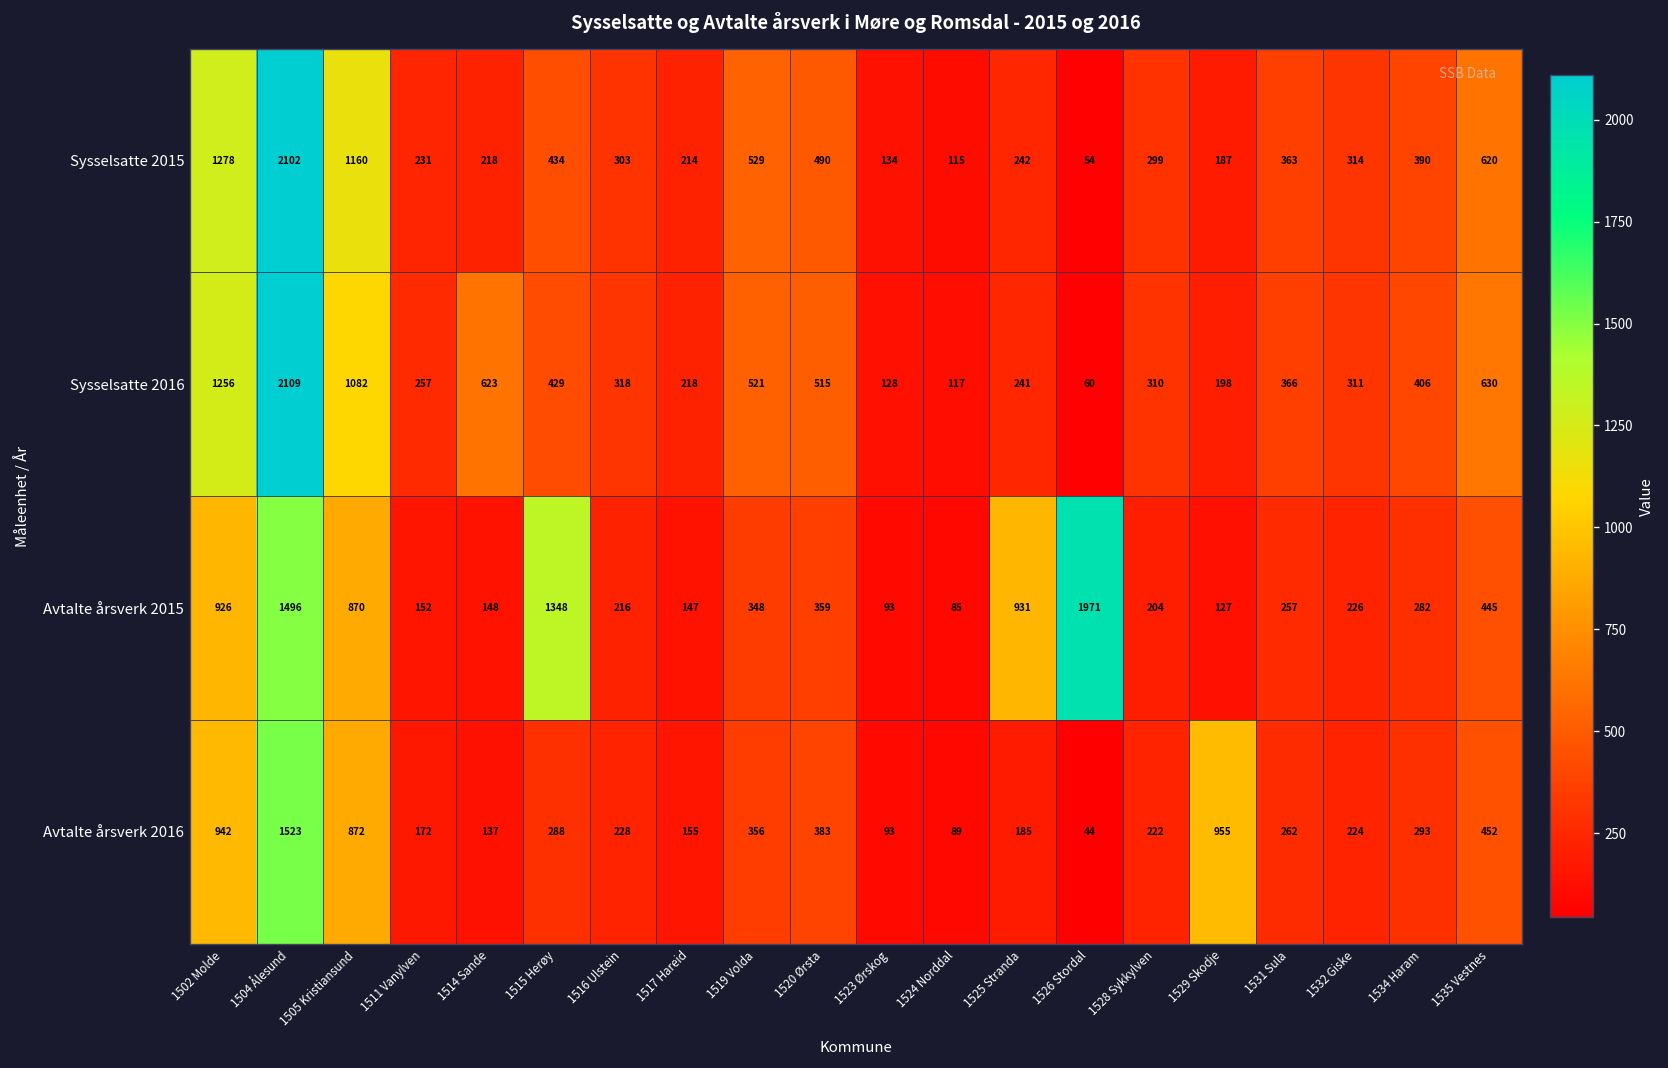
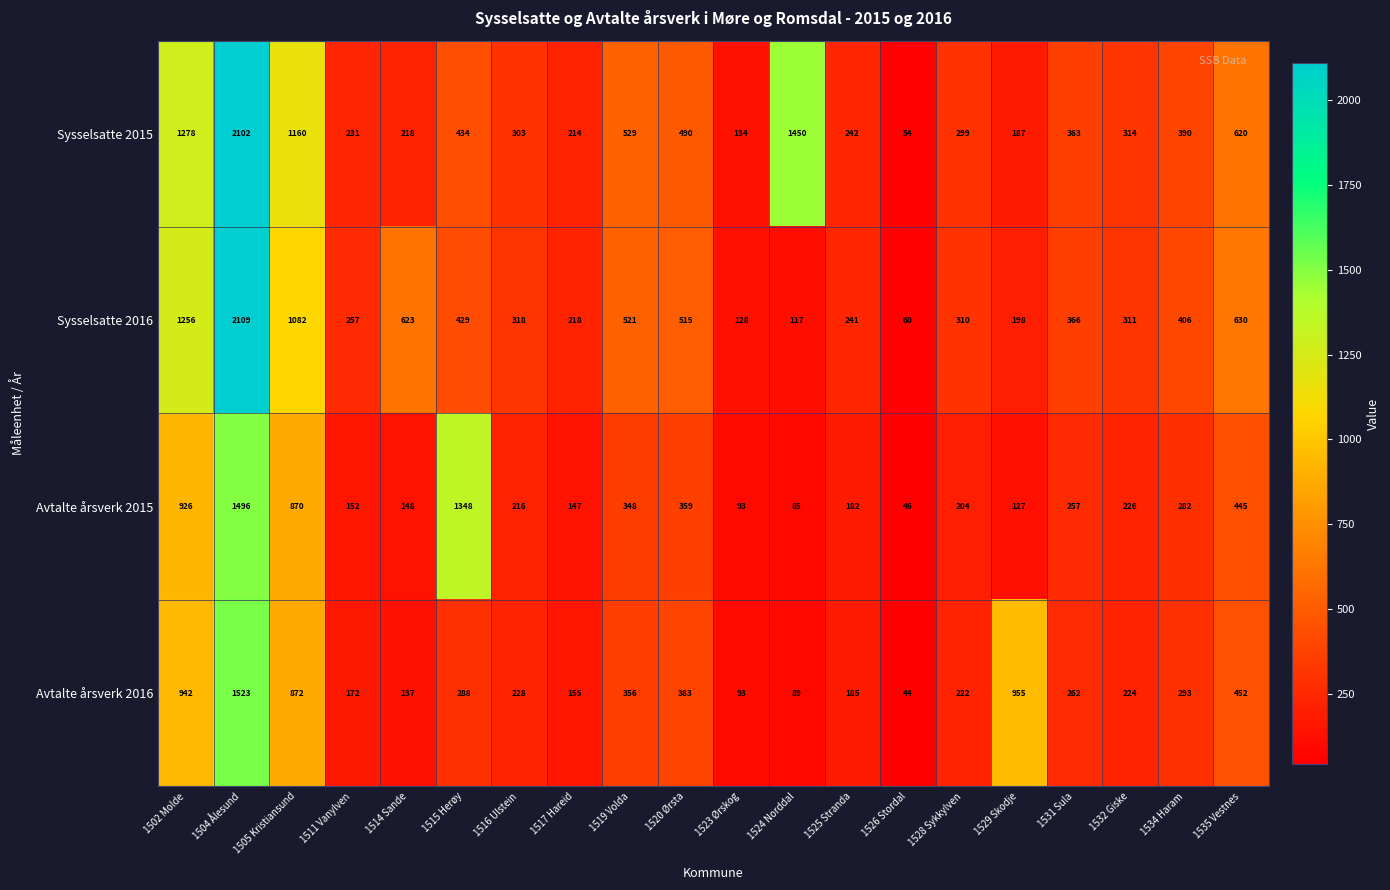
  {
    "Sysselsatte 2015": {
      "1502 Molde": 1278,
      "1504 Ålesund": 2102,
      "1505 Kristiansund": 1160,
      "1511 Vanylven": 231,
      "1514 Sande": 218,
      "1515 Herøy": 434,
      "1516 Ulstein": 303,
      "1517 Hareid": 214,
      "1519 Volda": 529,
      "1520 Ørsta": 490,
      "1523 Ørskog": 134,
-     "1524 Norddal": 115,
+     "1524 Norddal": 1450,
      "1525 Stranda": 242,
      "1526 Stordal": 54,
      "1528 Sykkylven": 299,
      "1529 Skodje": 187,
      "1531 Sula": 363,
      "1532 Giske": 314,
      "1534 Haram": 390
    },
    "Sysselsatte 2016": {
      "1502 Molde": 1256,
      "1504 Ålesund": 2109,
      "1505 Kristiansund": 1082,
      "1511 Vanylven": 257,
      "1514 Sande": 623,
      "1515 Herøy": 429,
      "1516 Ulstein": 318,
      "1517 Hareid": 218,
      "1519 Volda": 521,
      "1520 Ørsta": 515,
      "1523 Ørskog": 128,
      "1524 Norddal": 117,
      "1525 Stranda": 241,
      "1526 Stordal": 60,
      "1528 Sykkylven": 310,
      "1529 Skodje": 198,
      "1531 Sula": 366,
      "1532 Giske": 311,
      "1534 Haram": 406,
      "1535 Vestnes": 630
    },
    "Avtalte årsverk 2015": {
      "1502 Molde": 926,
      "1504 Ålesund": 1496,
      "1505 Kristiansund": 870,
      "1511 Vanylven": 152,
      "1514 Sande": 148,
      "1515 Herøy": 1348,
      "1516 Ulstein": 216,
      "1517 Hareid": 147,
      "1519 Volda": 348,
      "1520 Ørsta": 359,
      "1523 Ørskog": 93,
      "1524 Norddal": 85,
-     "1525 Stranda": 931,
-     "1526 Stordal": 1971,
+     "1525 Stranda": 182,
+     "1526 Stordal": 46,
      "1528 Sykkylven": 204,
      "1529 Skodje": 127,
      "1531 Sula": 257,
      "1532 Giske": 226,
      "1534 Haram": 282,
      "1535 Vestnes": 445
    },
    "Avtalte årsverk 2016": {
      "1502 Molde": 942,
      "1504 Ålesund": 1523,
      "1505 Kristiansund": 872,
      "1511 Vanylven": 172,
      "1514 Sande": 137,
      "1515 Herøy": 288,
      "1516 Ulstein": 228,
      "1517 Hareid": 155,
      "1519 Volda": 356,
      "1520 Ørsta": 383,
      "1523 Ørskog": 93,
      "1524 Norddal": 89,
      "1525 Stranda": 185,
      "1526 Stordal": 44,
      "1528 Sykkylven": 222,
      "1529 Skodje": 955,
      "1531 Sula": 262,
      "1532 Giske": 224,
      "1534 Haram": 293,
      "1535 Vestnes": 452
    }
  }
